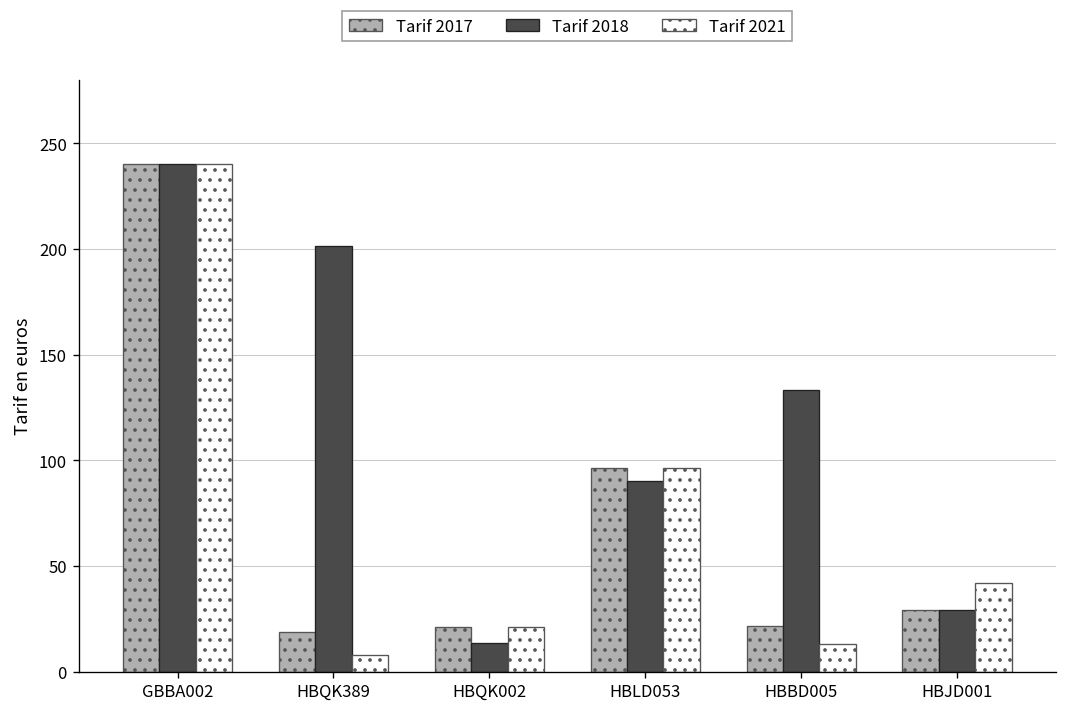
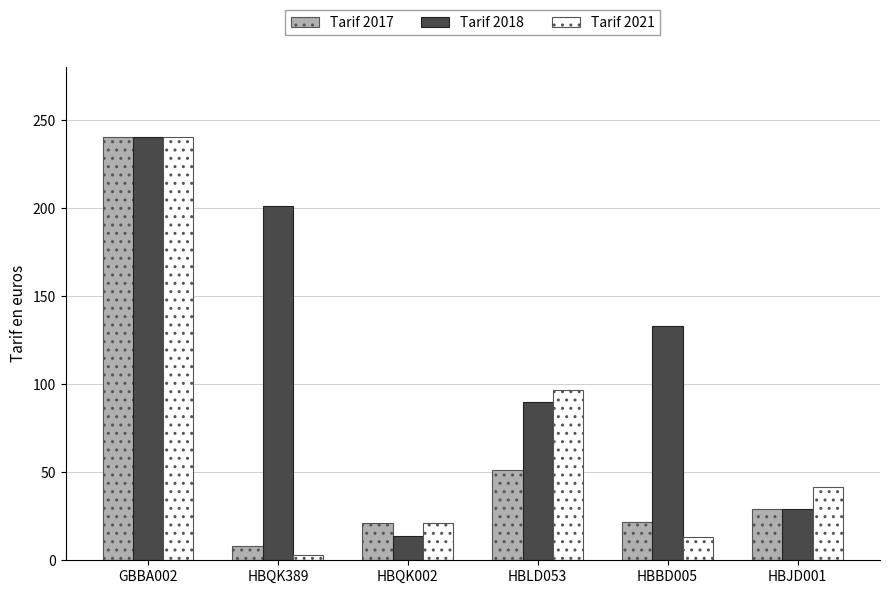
  {
    "Tarif 2017": {
      "GBBA002": 240,
-     "HBQK389": 19,
+     "HBQK389": 8,
      "HBQK002": 21,
-     "HBLD053": 96,
+     "HBLD053": 51,
      "HBBD005": 22,
      "HBJD001": 29
    },
    "Tarif 2018": {
      "GBBA002": 240,
      "HBQK389": 201,
      "HBQK002": 14,
      "HBLD053": 90,
      "HBBD005": 133,
      "HBJD001": 29
    },
    "Tarif 2021": {
      "GBBA002": 240,
-     "HBQK389": 8,
+     "HBQK389": 3,
      "HBQK002": 21,
      "HBLD053": 96,
      "HBBD005": 13,
      "HBJD001": 42
    }
  }
